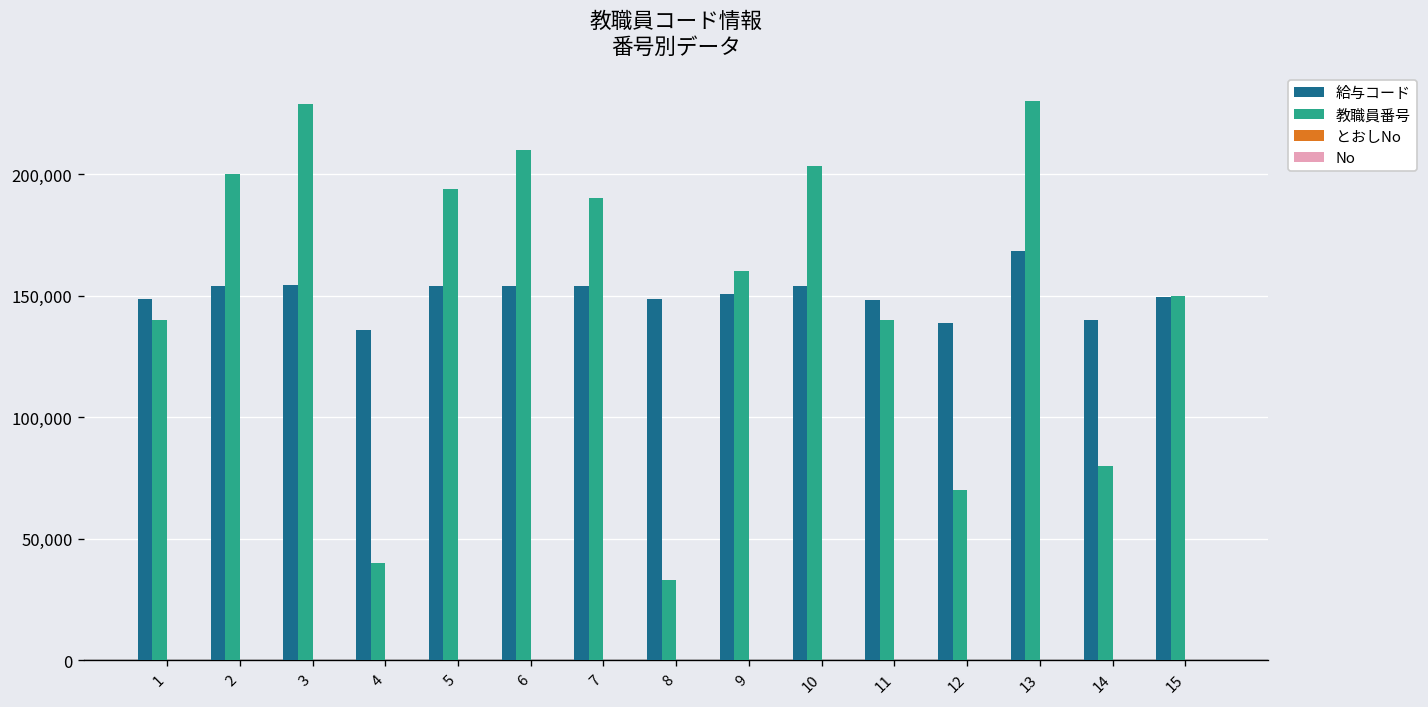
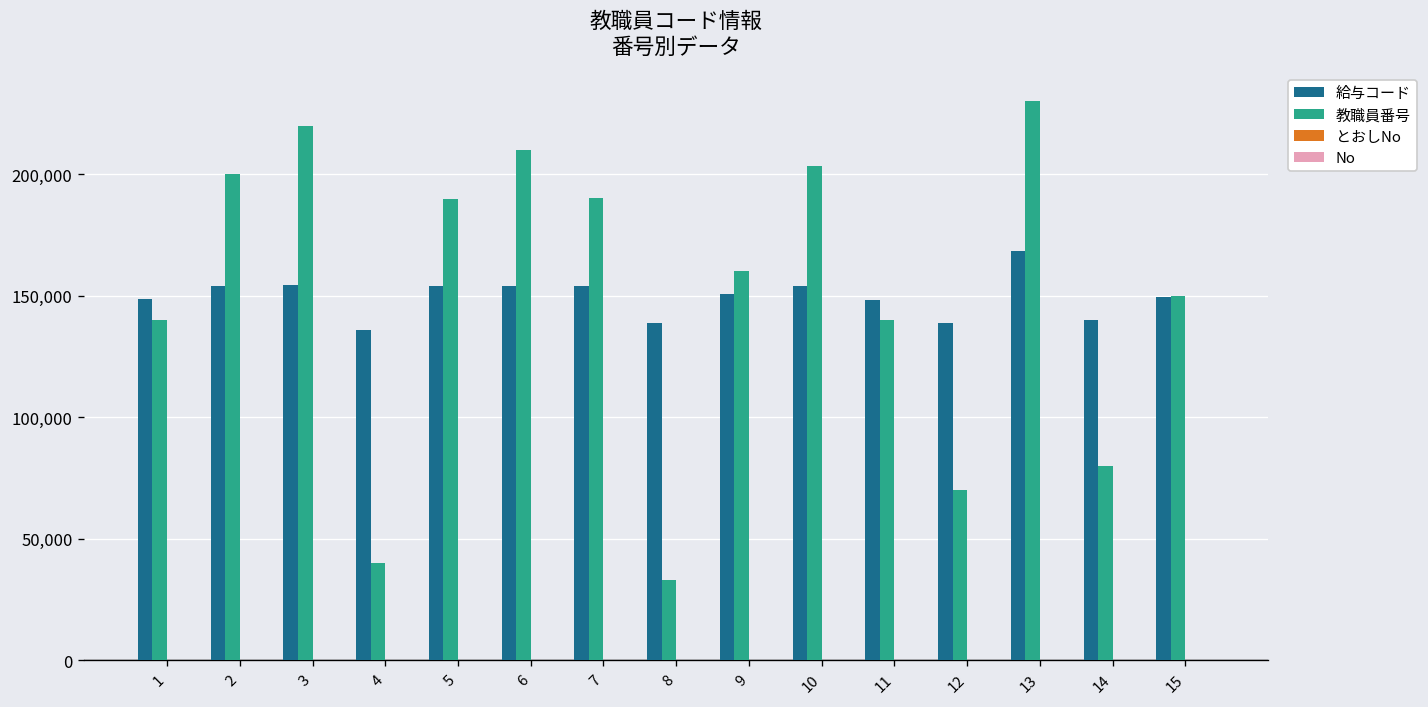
  {
    "給与コード": {
      "1": "149,000",
      "2": "154,000",
      "3": "154,000",
      "4": "136,000",
      "5": "154,000",
      "6": "154,000",
      "7": "154,000",
-     "8": "149,000",
+     "8": "139,000",
      "9": "151,000",
      "10": "154,000",
      "11": "148,000",
      "12": "139,000",
      "13": "168,000",
      "14": "140,000",
      "15": "150,000"
    },
    "教職員番号": {
      "1": "140,000",
      "2": "200,000",
-     "3": "229,000",
+     "3": "220,000",
      "4": "40,000",
-     "5": "194,000",
+     "5": "190,000",
      "6": "210,000",
      "7": "190,000",
      "8": "33,000",
      "9": "160,000",
      "10": "204,000",
      "11": "140,000",
      "12": "70,000",
      "13": "230,000",
      "14": "80,000",
      "15": "150,000"
    }
  }
